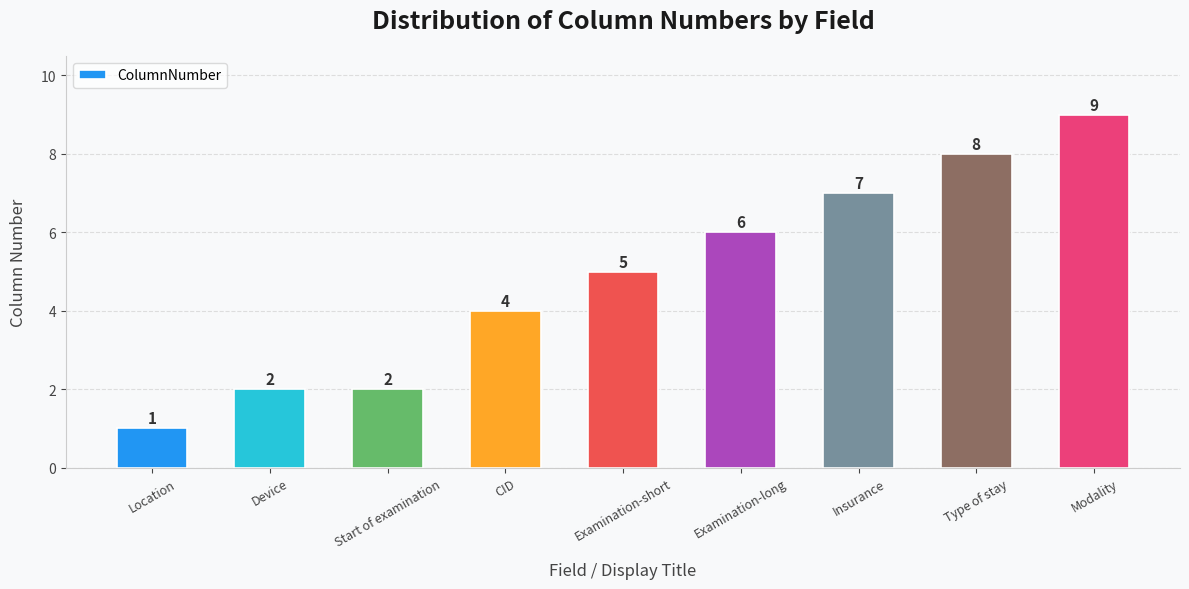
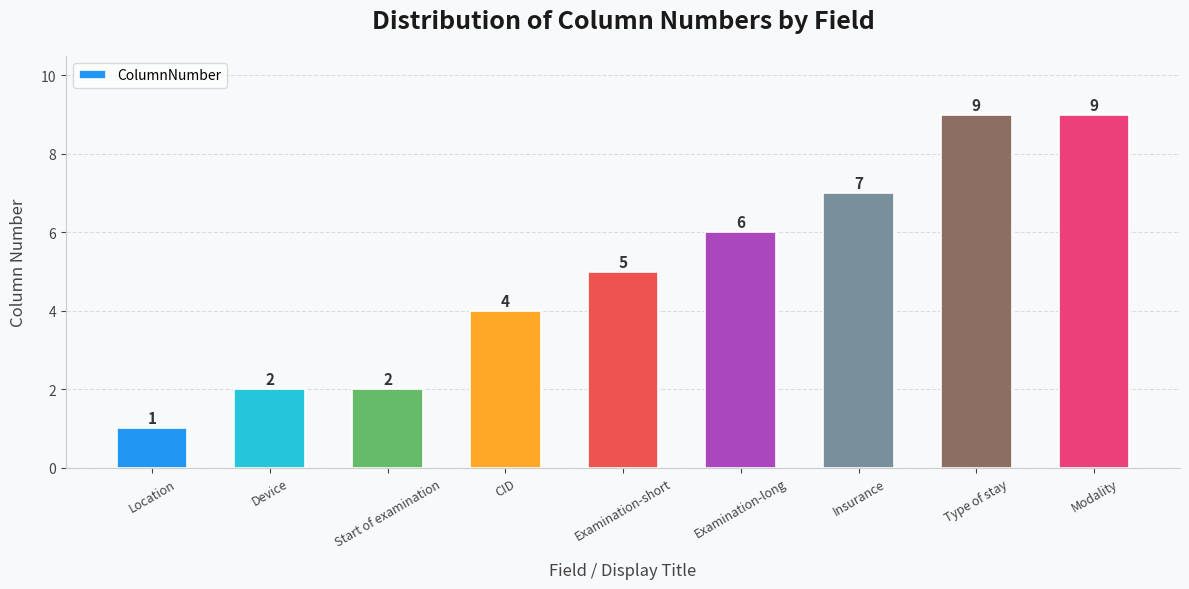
  {
    "Location": 1,
    "Device": 2,
    "Start of examination": 2,
    "CID": 4,
    "Examination-short": 5,
    "Examination-long": 6,
    "Insurance": 7,
-   "Type of stay": 8,
+   "Type of stay": 9,
    "Modality": 9
  }
